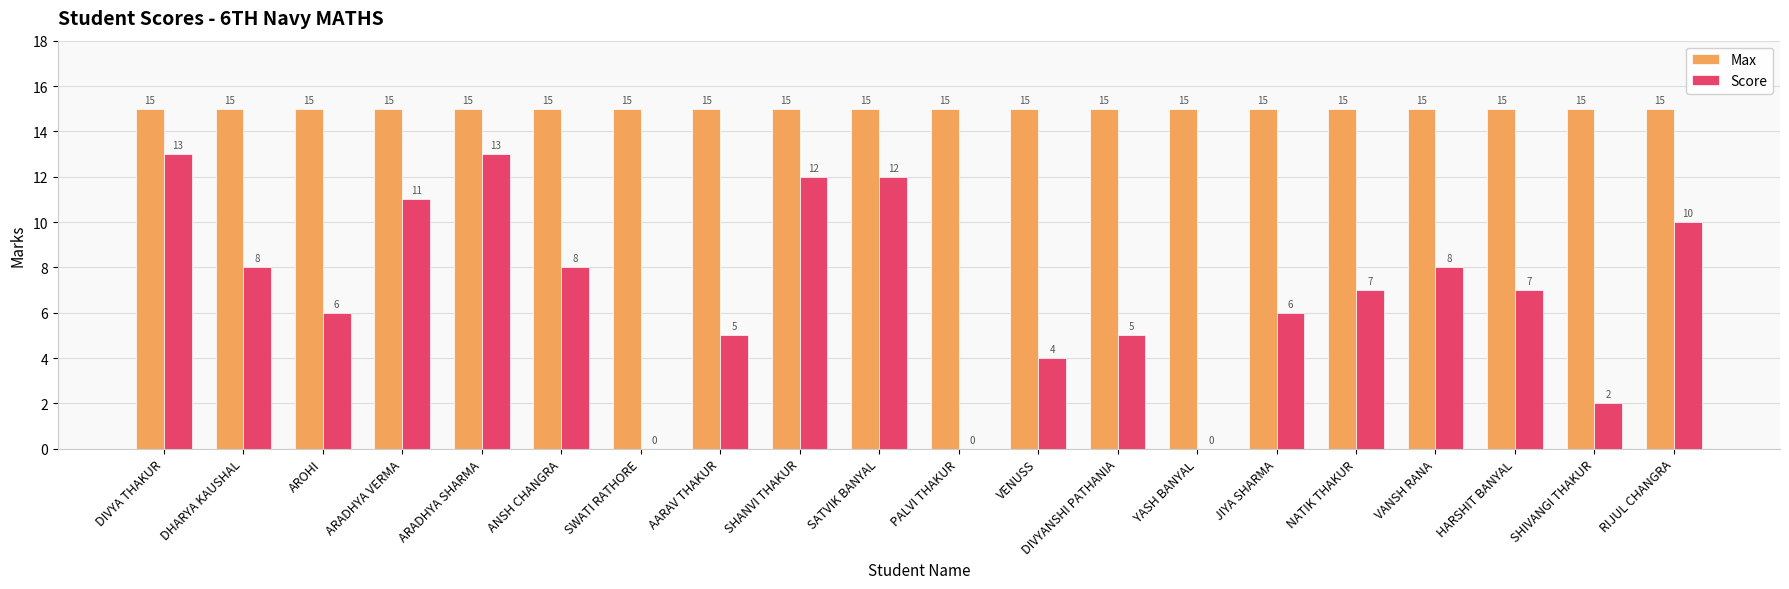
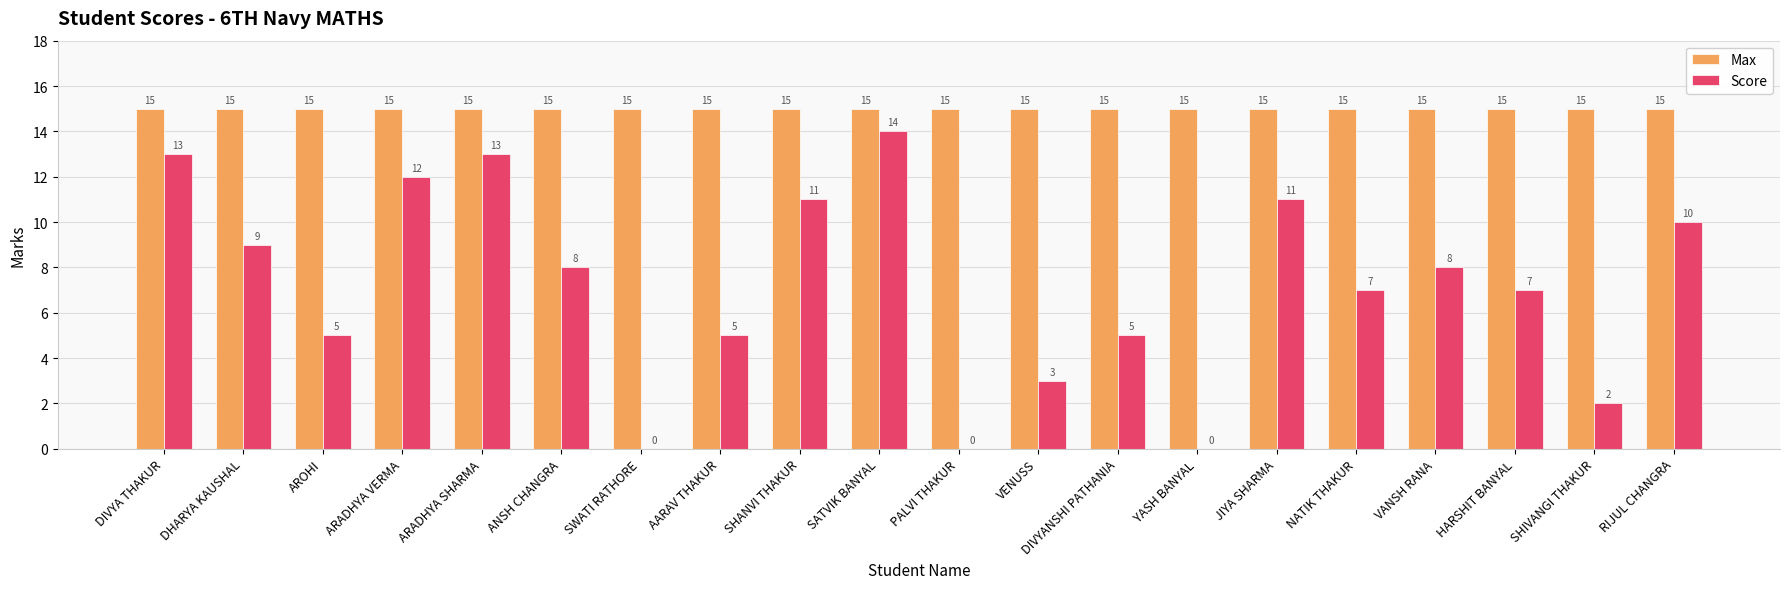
  {
    "Max": {
      "DIVYA THAKUR": 15,
      "DHARYA KAUSHAL": 15,
      "AROHI": 15,
      "ARADHYA VERMA": 15,
      "ARADHYA SHARMA": 15,
      "ANSH CHANGRA": 15,
      "SWATI RATHORE": 15,
      "AARAV THAKUR": 15,
      "SHANVI THAKUR": 15,
      "SATVIK BANYAL": 15,
      "PALVI THAKUR": 15,
      "VENUSS": 15,
      "DIVYANSHI PATHANIA": 15,
      "YASH BANYAL": 15,
      "JIYA SHARMA": 15,
      "NATIK THAKUR": 15,
      "VANSH RANA": 15,
      "HARSHIT BANYAL": 15,
      "SHIVANGI THAKUR": 15,
      "RIJUL CHANGRA": 15
    },
    "Score": {
      "DIVYA THAKUR": 13,
-     "DHARYA KAUSHAL": 8,
-     "AROHI": 6,
-     "ARADHYA VERMA": 11,
+     "DHARYA KAUSHAL": 9,
+     "AROHI": 5,
+     "ARADHYA VERMA": 12,
      "ARADHYA SHARMA": 13,
      "ANSH CHANGRA": 8,
      "SWATI RATHORE": 0,
      "AARAV THAKUR": 5,
-     "SHANVI THAKUR": 12,
-     "SATVIK BANYAL": 12,
+     "SHANVI THAKUR": 11,
+     "SATVIK BANYAL": 14,
      "PALVI THAKUR": 0,
-     "VENUSS": 4,
+     "VENUSS": 3,
      "DIVYANSHI PATHANIA": 5,
      "YASH BANYAL": 0,
-     "JIYA SHARMA": 6,
+     "JIYA SHARMA": 11,
      "NATIK THAKUR": 7,
      "VANSH RANA": 8,
      "HARSHIT BANYAL": 7,
      "SHIVANGI THAKUR": 2,
      "RIJUL CHANGRA": 10
    }
  }
